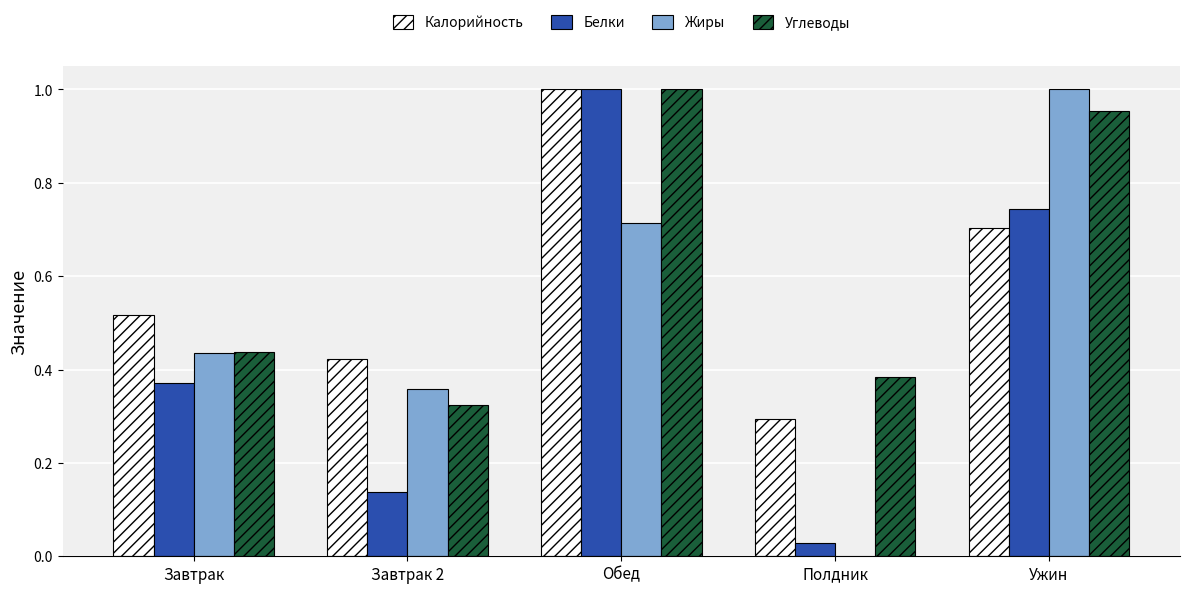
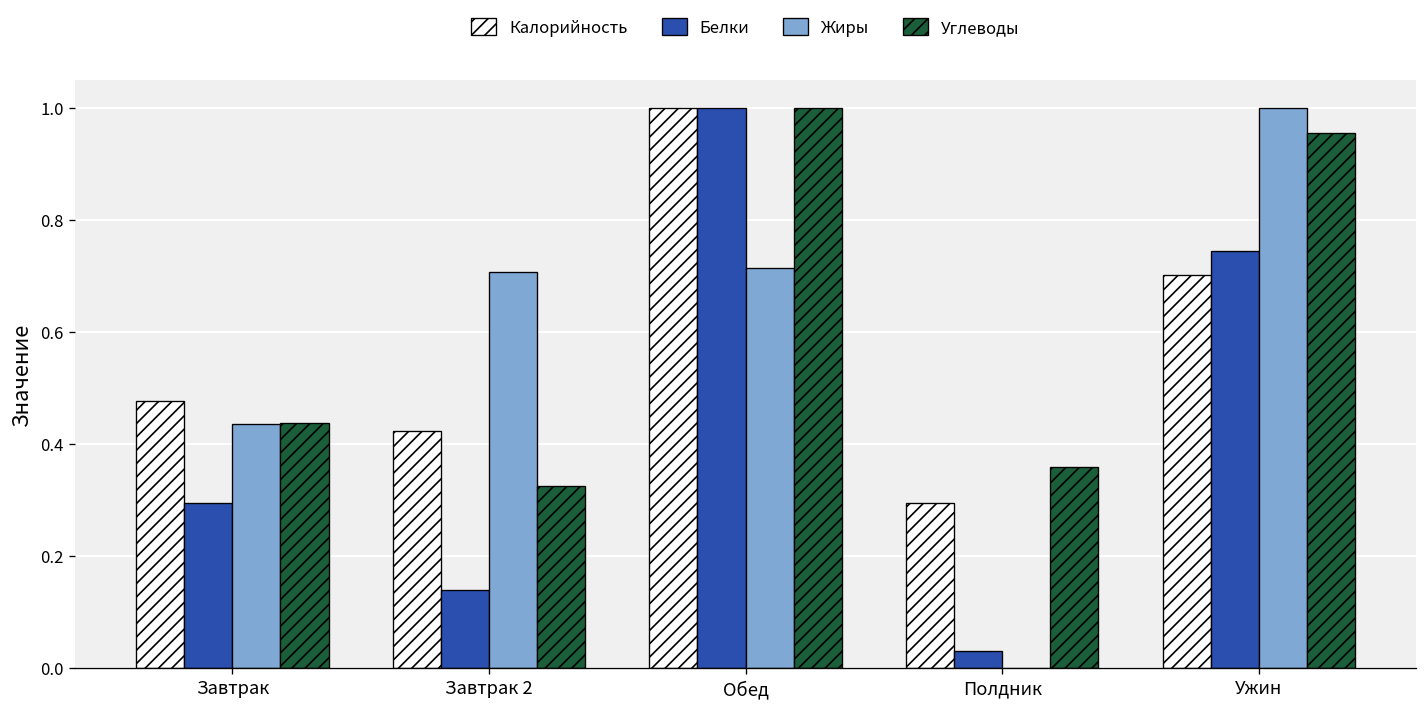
  {
    "Калорийность": {
-     "Завтрак": 0.52,
+     "Завтрак": 0.48,
      "Завтрак 2": 0.42,
      "Обед": 1.00,
      "Полдник": 0.29,
      "Ужин": 0.70
    },
    "Белки": {
-     "Завтрак": 0.37,
+     "Завтрак": 0.30,
      "Завтрак 2": 0.14,
      "Обед": 1.00,
      "Полдник": 0.03,
      "Ужин": 0.74
    },
    "Жиры": {
      "Завтрак": 0.43,
-     "Завтрак 2": 0.36,
+     "Завтрак 2": 0.71,
      "Обед": 0.71,
      "Полдник": 0.00,
      "Ужин": 1.00
    },
    "Углеводы": {
      "Завтрак": 0.44,
      "Завтрак 2": 0.32,
      "Обед": 1.00,
-     "Полдник": 0.38,
+     "Полдник": 0.36,
      "Ужин": 0.95
    }
  }
